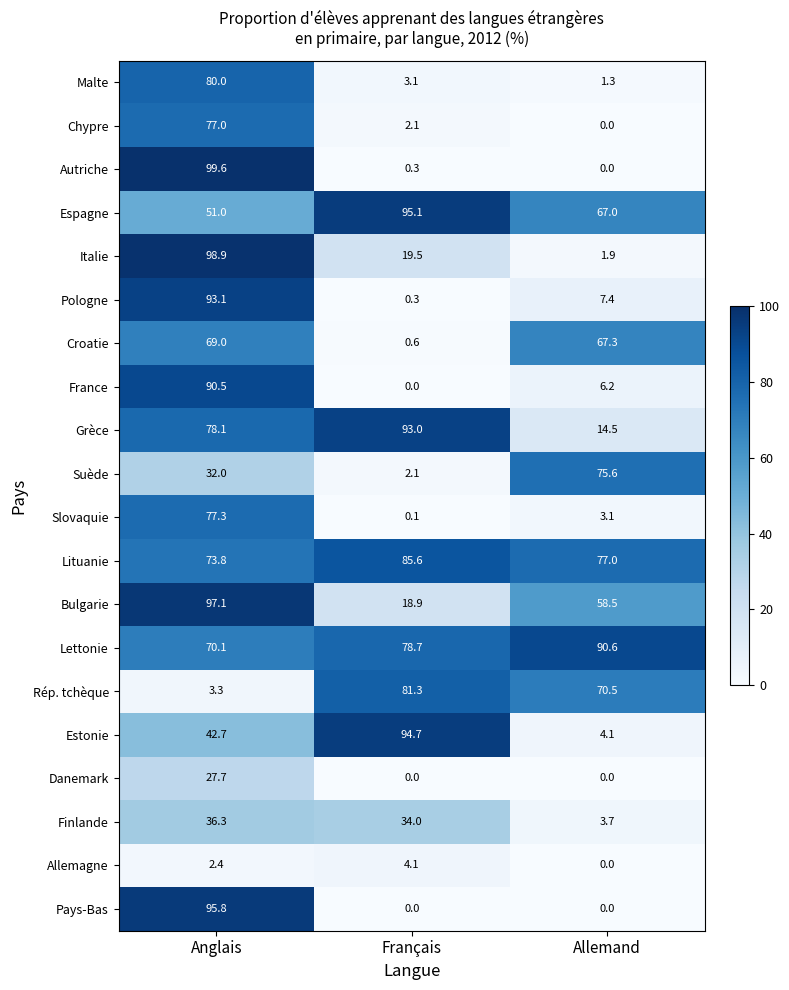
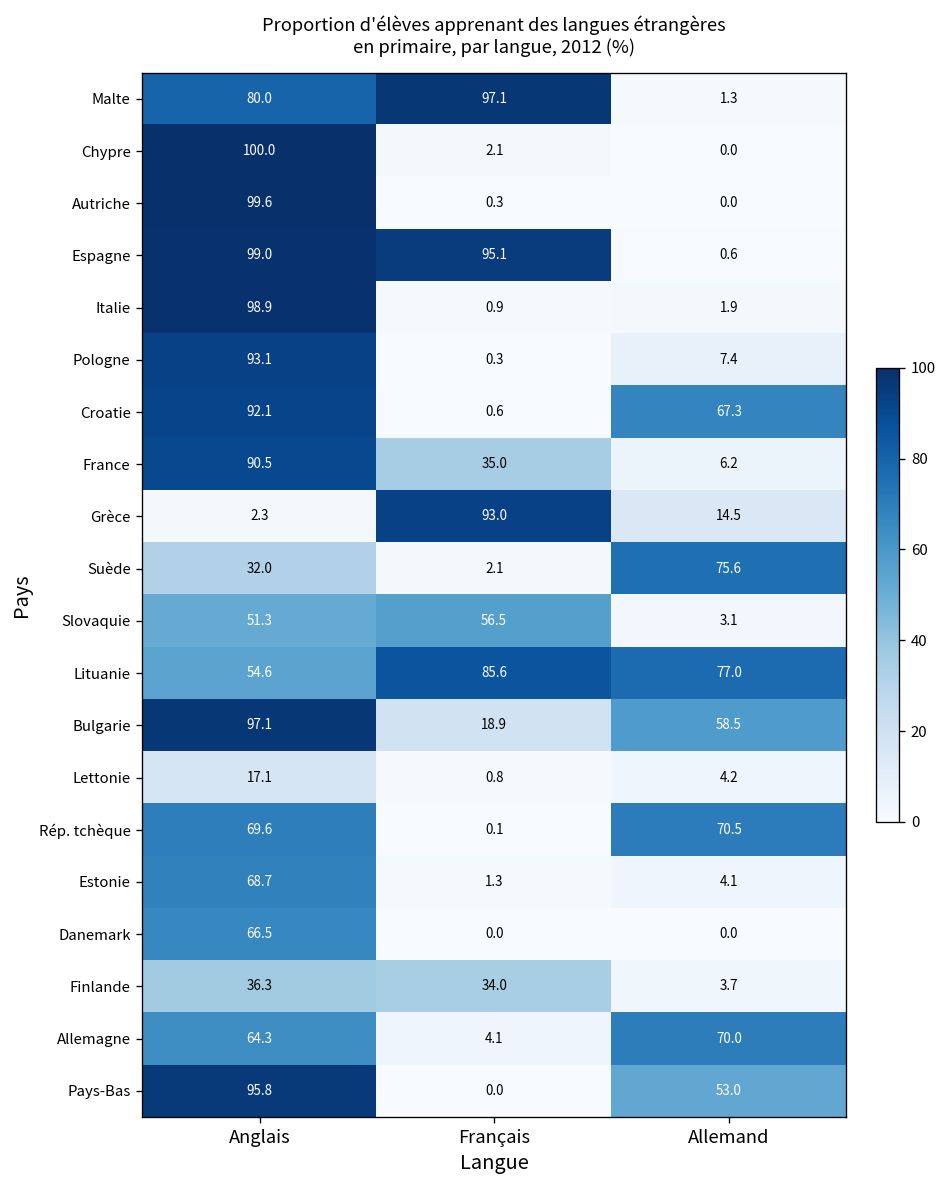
  {
    "Malte": {
      "Anglais": 80.0,
-     "Français": 3.1,
+     "Français": 97.1,
      "Allemand": 1.3
    },
    "Chypre": {
-     "Anglais": 77.0,
+     "Anglais": 100.0,
      "Français": 2.1,
      "Allemand": 0.0
    },
    "Autriche": {
      "Anglais": 99.6,
      "Français": 0.3,
      "Allemand": 0.0
    },
    "Espagne": {
-     "Anglais": 51.0,
+     "Anglais": 99.0,
      "Français": 95.1,
-     "Allemand": 67.0
+     "Allemand": 0.6
    },
    "Italie": {
      "Anglais": 98.9,
-     "Français": 19.5,
+     "Français": 0.9,
      "Allemand": 1.9
    },
    "Pologne": {
      "Anglais": 93.1,
      "Français": 0.3,
      "Allemand": 7.4
    },
    "Croatie": {
-     "Anglais": 69.0,
+     "Anglais": 92.1,
      "Français": 0.6,
      "Allemand": 67.3
    },
    "France": {
      "Anglais": 90.5,
-     "Français": 0.0,
+     "Français": 35.0,
      "Allemand": 6.2
    },
    "Grèce": {
-     "Anglais": 78.1,
+     "Anglais": 2.3,
      "Français": 93.0,
      "Allemand": 14.5
    },
    "Suède": {
      "Anglais": 32.0,
      "Français": 2.1,
      "Allemand": 75.6
    },
    "Slovaquie": {
-     "Anglais": 77.3,
-     "Français": 0.1,
+     "Anglais": 51.3,
+     "Français": 56.5,
      "Allemand": 3.1
    },
    "Lituanie": {
-     "Anglais": 73.8,
+     "Anglais": 54.6,
      "Français": 85.6,
      "Allemand": 77.0
    },
    "Bulgarie": {
      "Anglais": 97.1,
      "Français": 18.9,
      "Allemand": 58.5
    },
    "Lettonie": {
-     "Anglais": 70.1,
-     "Français": 78.7,
-     "Allemand": 90.6
+     "Anglais": 17.1,
+     "Français": 0.8,
+     "Allemand": 4.2
    },
    "Rép. tchèque": {
-     "Anglais": 3.3,
-     "Français": 81.3,
+     "Anglais": 69.6,
+     "Français": 0.1,
      "Allemand": 70.5
    },
    "Estonie": {
-     "Anglais": 42.7,
-     "Français": 94.7,
+     "Anglais": 68.7,
+     "Français": 1.3,
      "Allemand": 4.1
    },
    "Danemark": {
-     "Anglais": 27.7,
+     "Anglais": 66.5,
      "Français": 0.0,
      "Allemand": 0.0
    },
    "Finlande": {
      "Anglais": 36.3,
      "Français": 34.0,
      "Allemand": 3.7
    },
    "Allemagne": {
-     "Anglais": 2.4,
+     "Anglais": 64.3,
      "Français": 4.1,
-     "Allemand": 0.0
+     "Allemand": 70.0
    },
    "Pays-Bas": {
      "Anglais": 95.8,
      "Français": 0.0,
-     "Allemand": 0.0
+     "Allemand": 53.0
    }
  }
